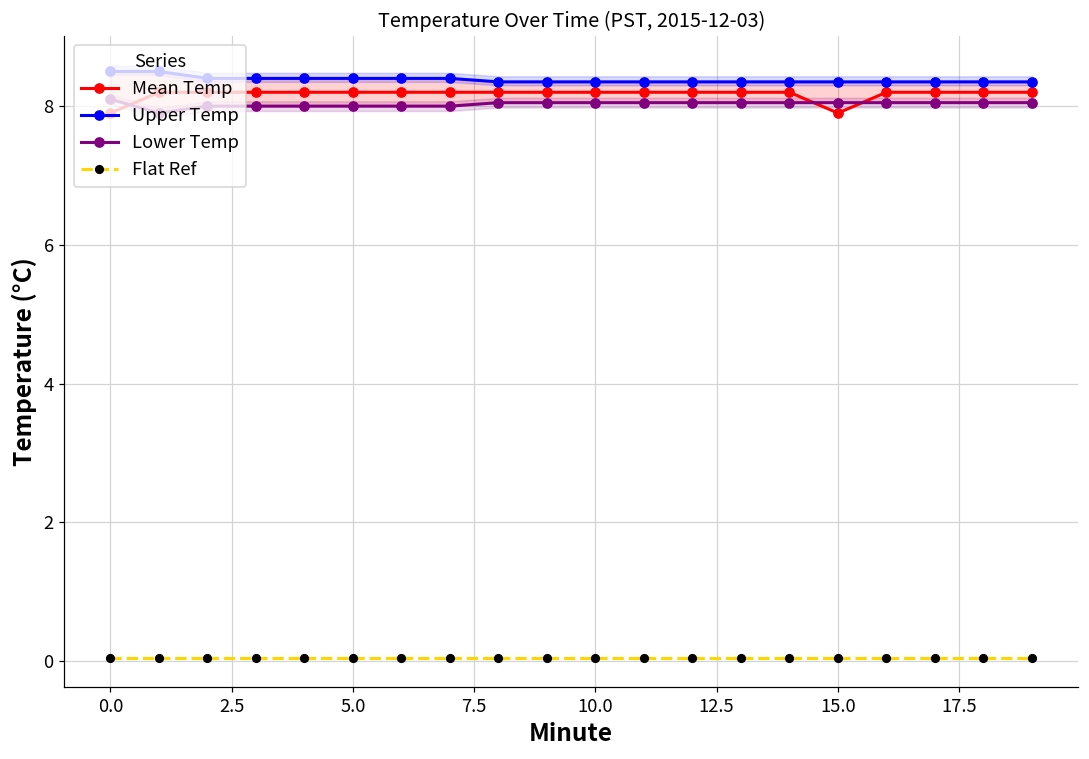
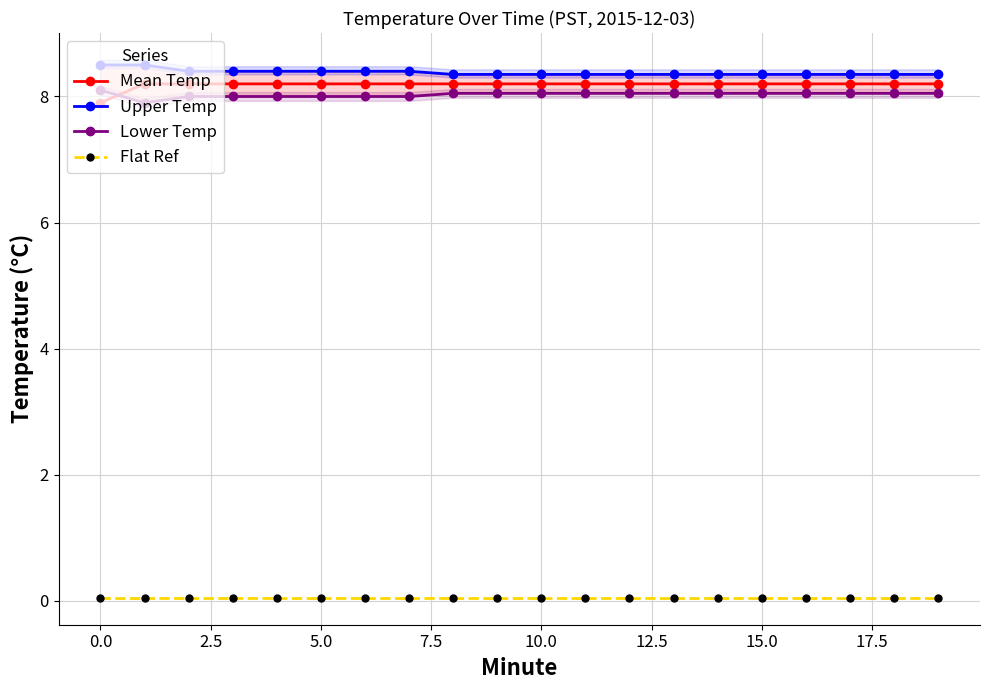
  {
    "Mean Temp": {
      "5.0": 8.2,
      "10.0": 8.2,
-     "15.0": 7.9
+     "15.0": 8.2
    },
    "Flat Ref": {
      "0.0": 0.1,
      "5.0": 0.1,
      "10.0": 0.1,
      "15.0": 0.1
    }
  }
